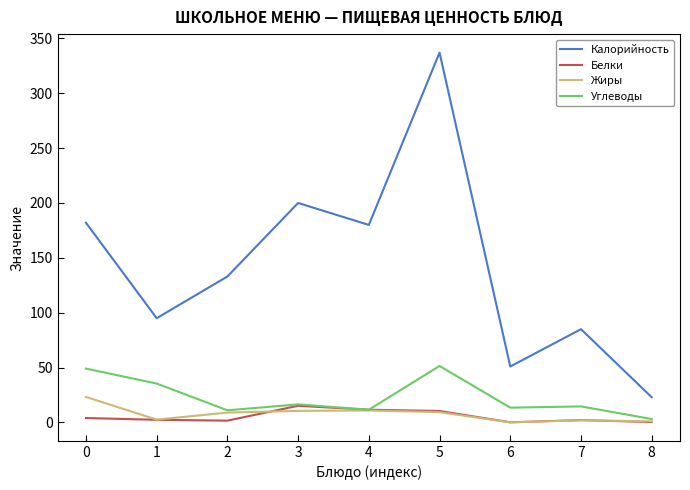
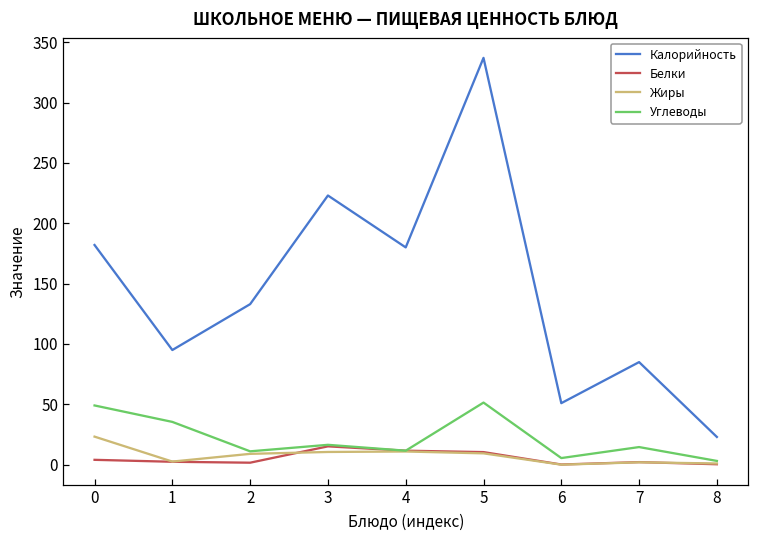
  {
    "Калорийность": {
      "0": 182,
      "1": 95,
      "2": 133,
-     "3": 200,
+     "3": 223,
      "4": 180,
      "5": 337,
      "6": 51,
      "7": 85,
      "8": 23
    },
    "Белки": {
      "0": 4,
      "2": 2
    },
    "Жиры": {
      "0": 23,
      "3": 11
    },
    "Углеводы": {
      "0": 49,
      "1": 35,
      "5": 51,
-     "6": 14,
+     "6": 6,
      "7": 15
    }
  }
